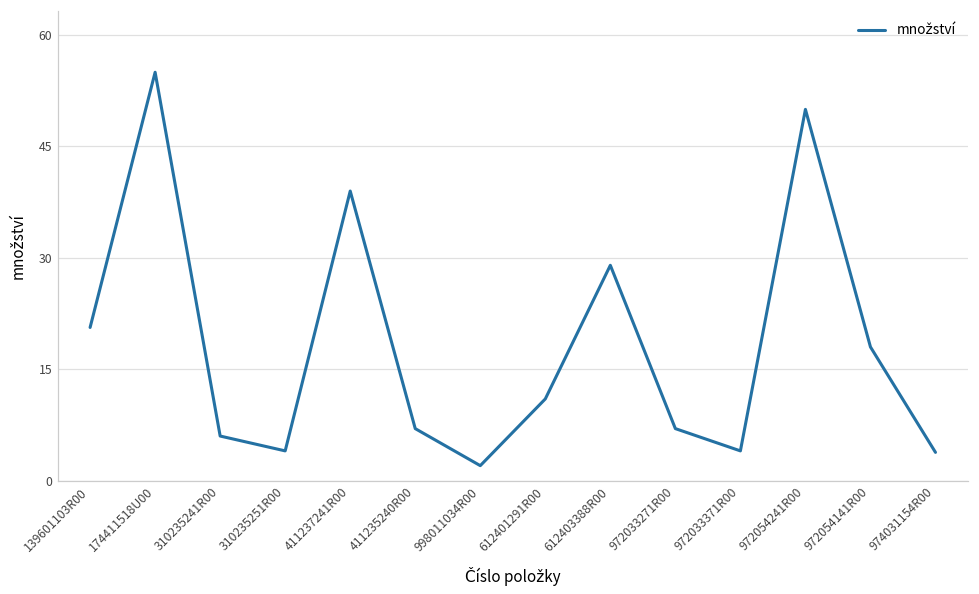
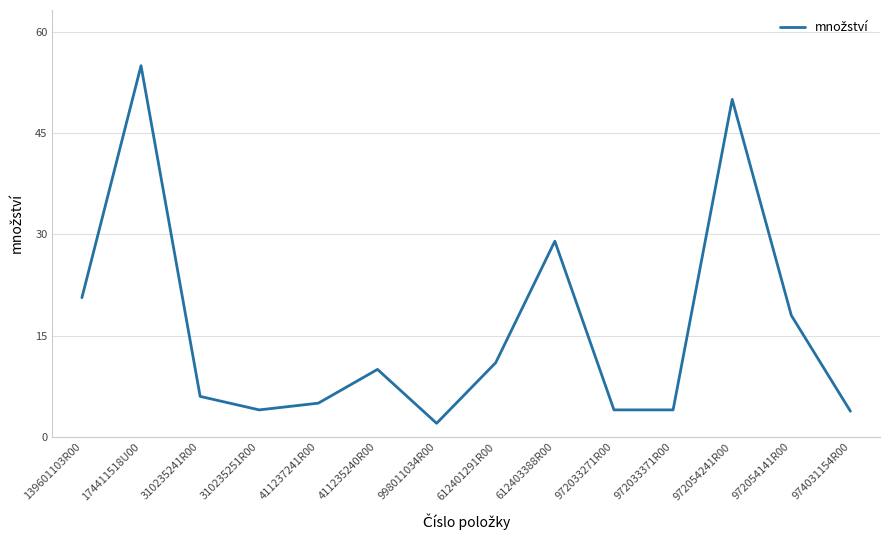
  {
    "139601103R00": 21,
    "174411518U00": 55,
    "310235241R00": 6,
    "310235251R00": 4,
-   "411237241R00": 39,
-   "411235240R00": 7,
+   "411237241R00": 5,
+   "411235240R00": 10,
    "998011034R00": 2,
    "612401291R00": 11,
    "612403388R00": 29,
-   "972033271R00": 7,
+   "972033271R00": 4,
    "972033371R00": 4,
    "972054241R00": 50,
    "972054141R00": 18,
    "974031154R00": 4
  }
